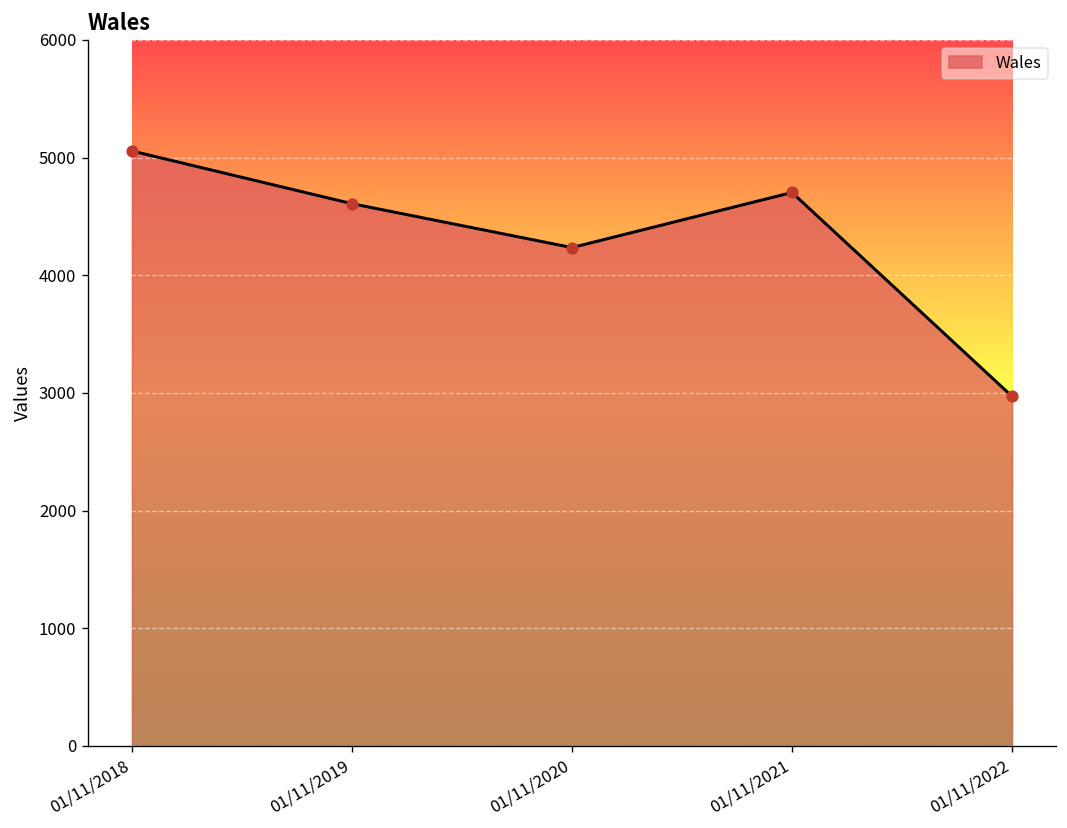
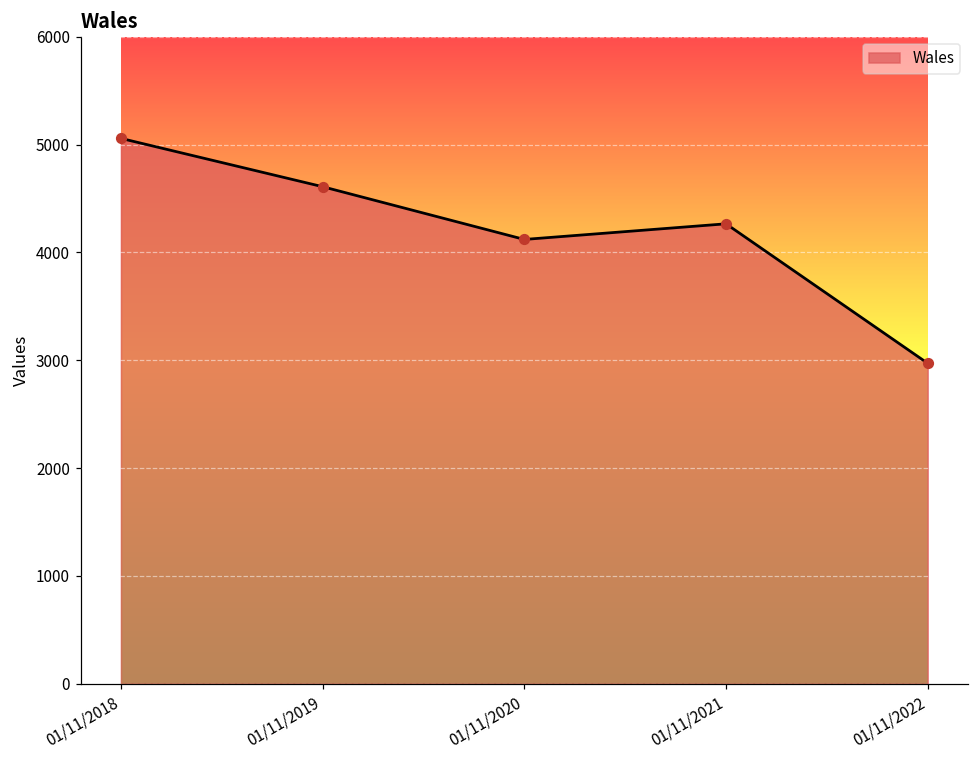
  {
    "01/11/2018": 5100,
    "01/11/2019": 4600,
-   "01/11/2020": 4200,
-   "01/11/2021": 4700,
+   "01/11/2020": 4100,
+   "01/11/2021": 4300,
    "01/11/2022": 3000
  }
